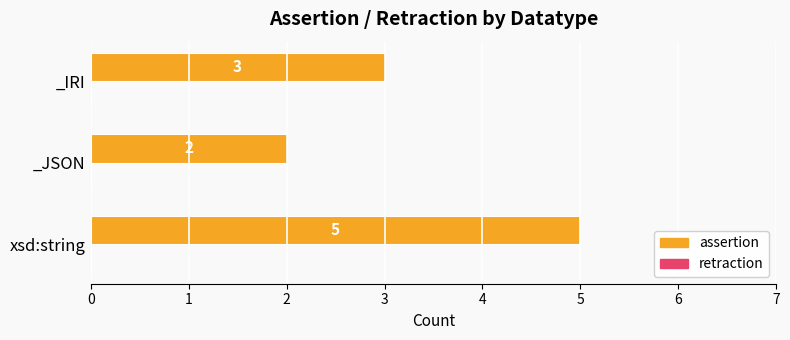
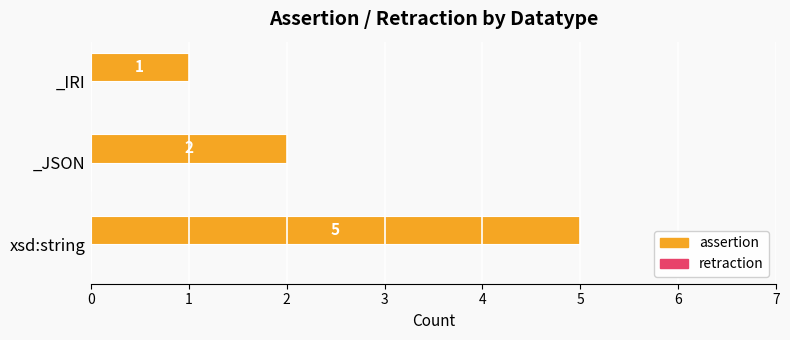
  {
    "assertion": {
-     "_IRI": 3,
+     "_IRI": 1,
      "_JSON": 2,
      "xsd:string": 5
    },
    "retraction": {
      "_IRI": 0.0,
      "_JSON": 0.0,
      "xsd:string": 0.0
    }
  }
